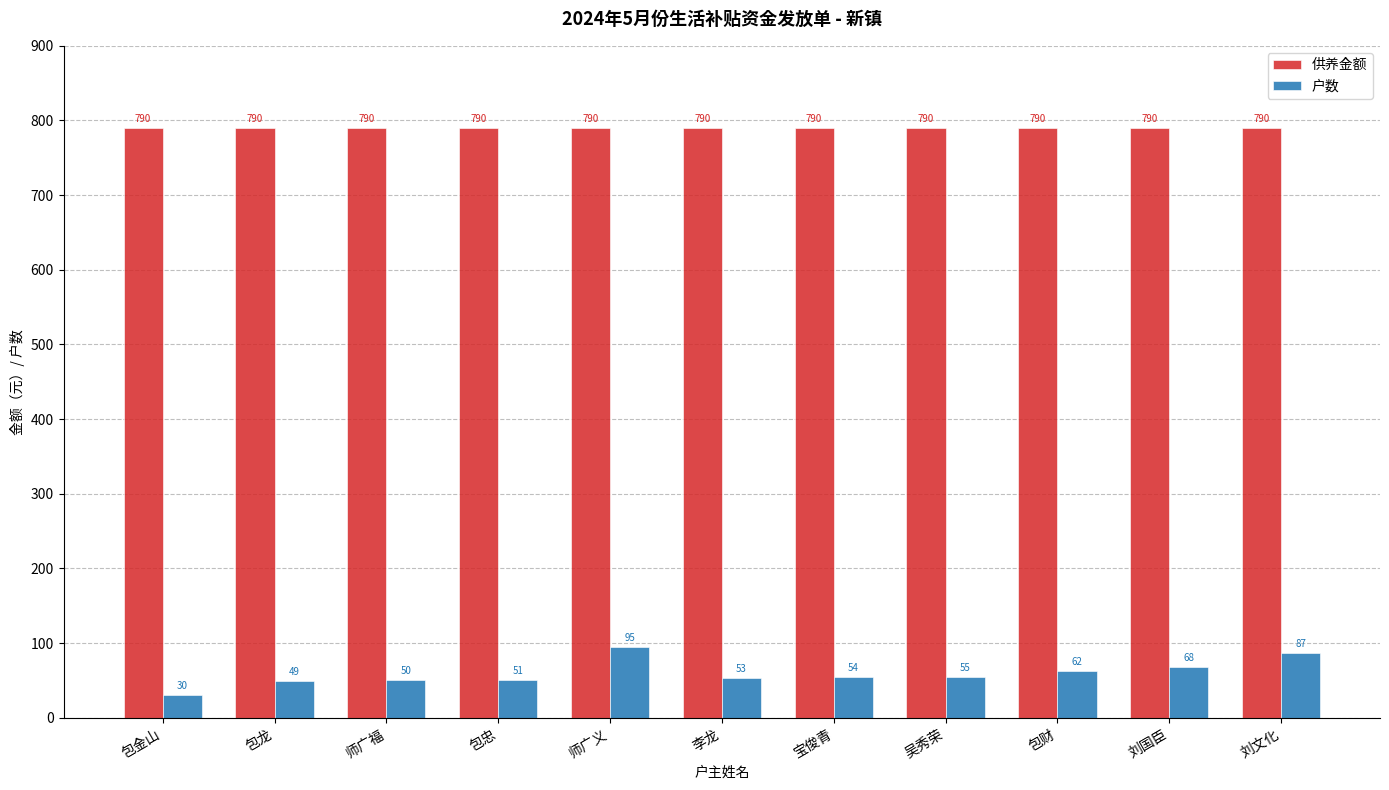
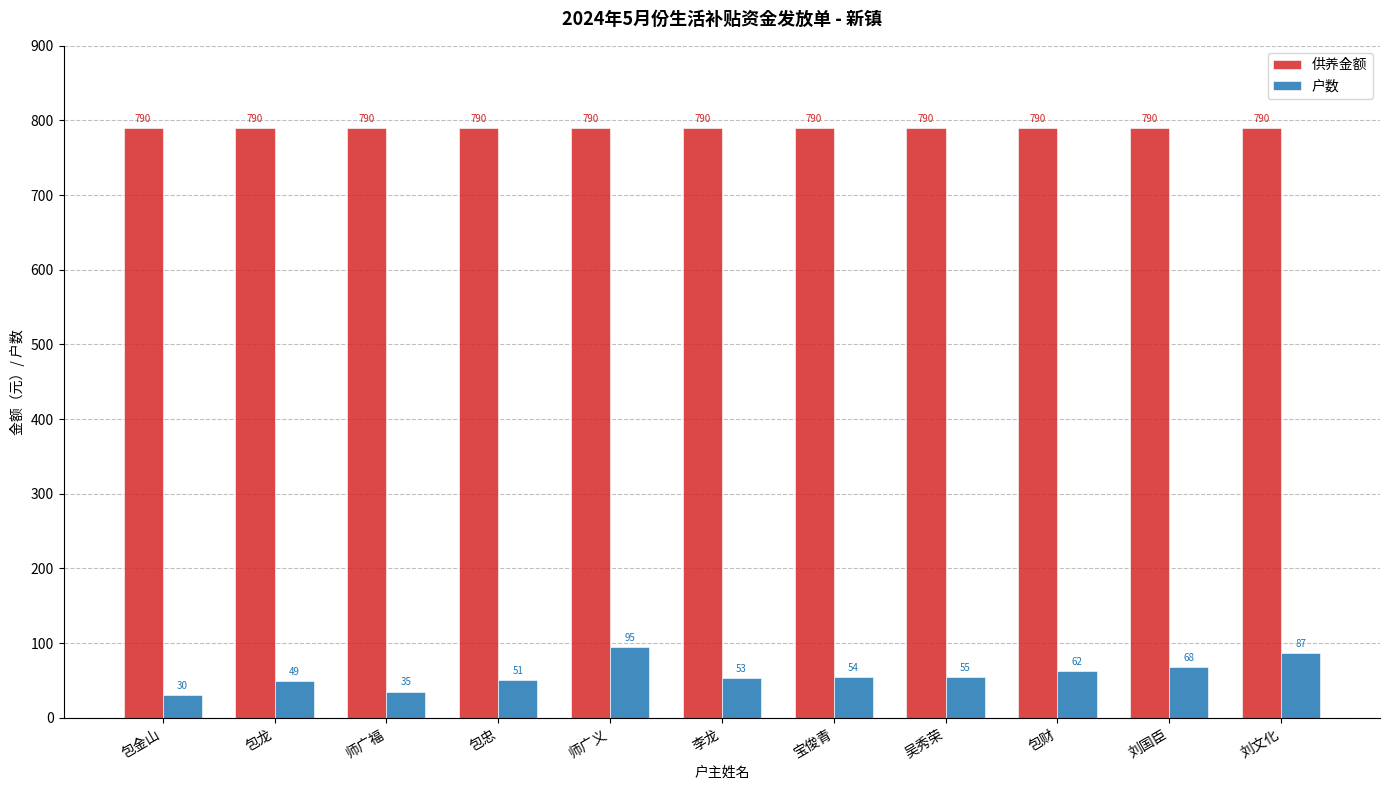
  {
    "供养金额": {
      "包金山": 790,
      "包龙": 790,
      "师广福": 790,
      "包忠": 790,
      "师广义": 790,
      "李龙": 790,
      "宝俊青": 790,
      "吴秀荣": 790,
      "包财": 790,
      "刘国臣": 790,
      "刘文化": 790
    },
    "户数": {
      "包金山": 30,
      "包龙": 49,
-     "师广福": 50,
+     "师广福": 35,
      "包忠": 51,
      "师广义": 95,
      "李龙": 53,
      "宝俊青": 54,
      "吴秀荣": 55,
      "包财": 62,
      "刘国臣": 68,
      "刘文化": 87
    }
  }
